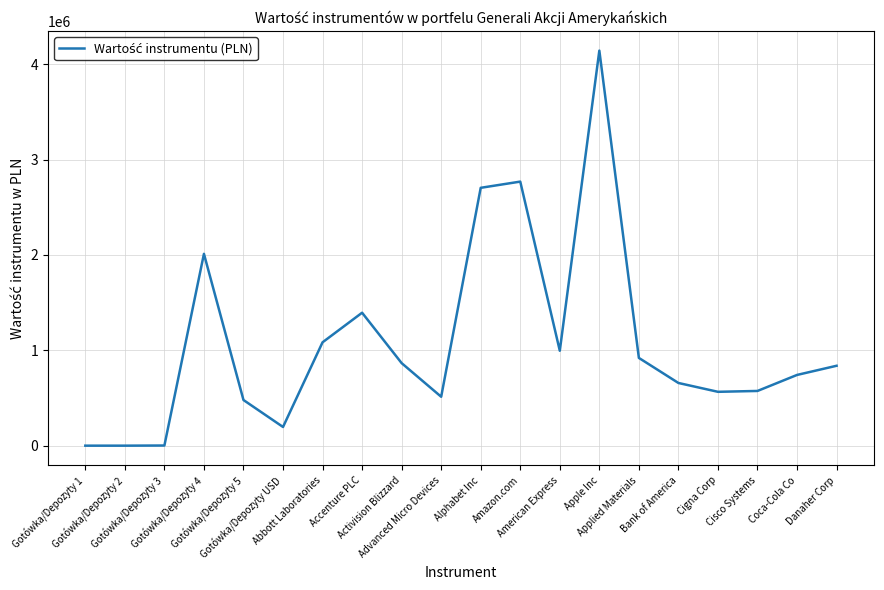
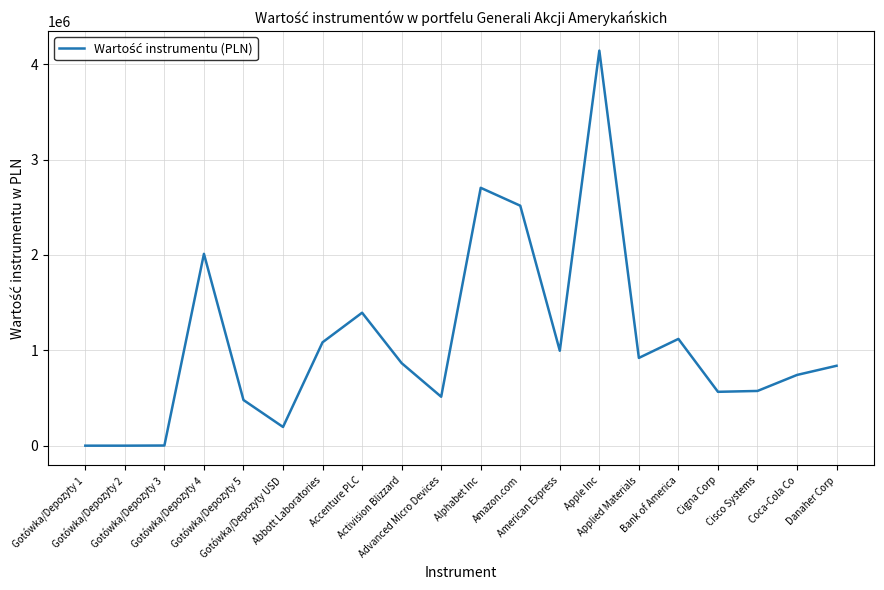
  {
    "Gotówka/Depozyty 1": 0,
    "Gotówka/Depozyty 2": 0,
    "Gotówka/Depozyty 3": 0,
    "Gotówka/Depozyty 4": 2000000,
    "Gotówka/Depozyty 5": 500000,
    "Gotówka/Depozyty USD": 200000,
    "Abbott Laboratories": 1100000,
    "Accenture PLC": 1400000,
    "Activision Blizzard": 900000,
    "Advanced Micro Devices": 500000,
    "Alphabet Inc": 2700000,
-   "Amazon.com": 2800000,
+   "Amazon.com": 2500000,
    "American Express": 1000000,
    "Apple Inc": 4100000,
    "Applied Materials": 900000,
-   "Bank of America": 700000,
+   "Bank of America": 1100000,
    "Cigna Corp": 600000,
    "Cisco Systems": 600000,
    "Coca-Cola Co": 700000,
    "Danaher Corp": 800000
  }
